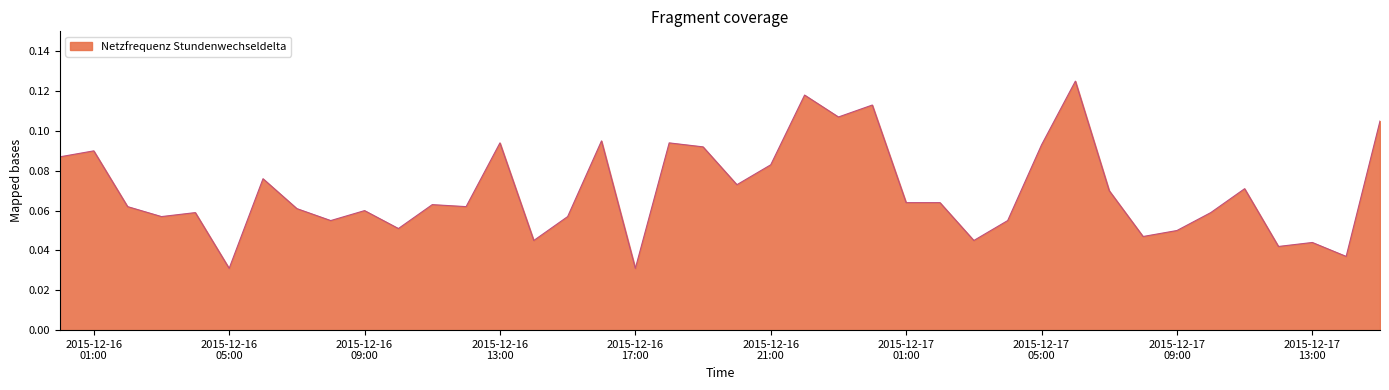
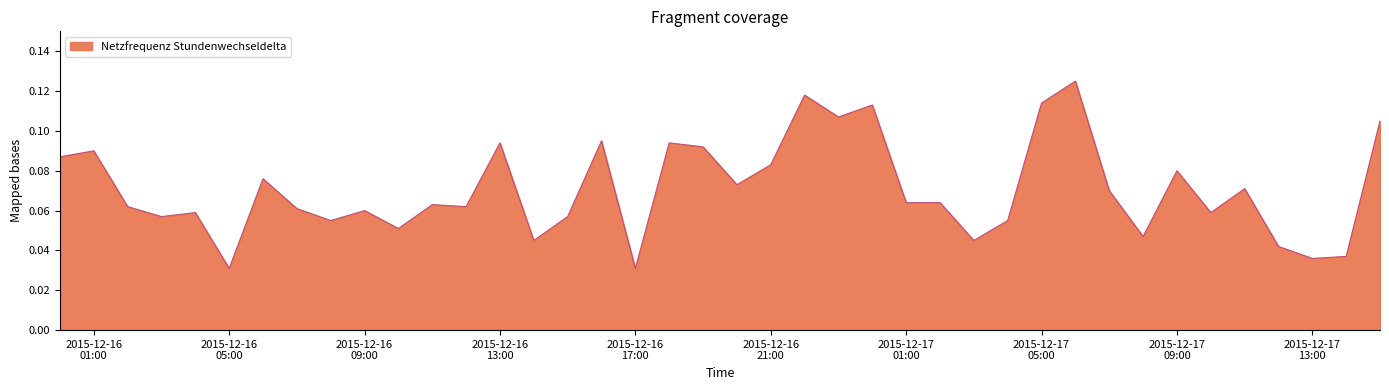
  {
    "2015-12-16 01:00": 0.090,
    "2015-12-16 05:00": 0.031,
    "2015-12-16 09:00": 0.060,
    "2015-12-16 13:00": 0.094,
    "2015-12-16 17:00": 0.031,
    "2015-12-16 21:00": 0.083,
    "2015-12-17 01:00": 0.064,
-   "2015-12-17 05:00": 0.093,
-   "2015-12-17 09:00": 0.05,
-   "2015-12-17 13:00": 0.044
+   "2015-12-17 05:00": 0.114,
+   "2015-12-17 09:00": 0.08,
+   "2015-12-17 13:00": 0.036
  }
